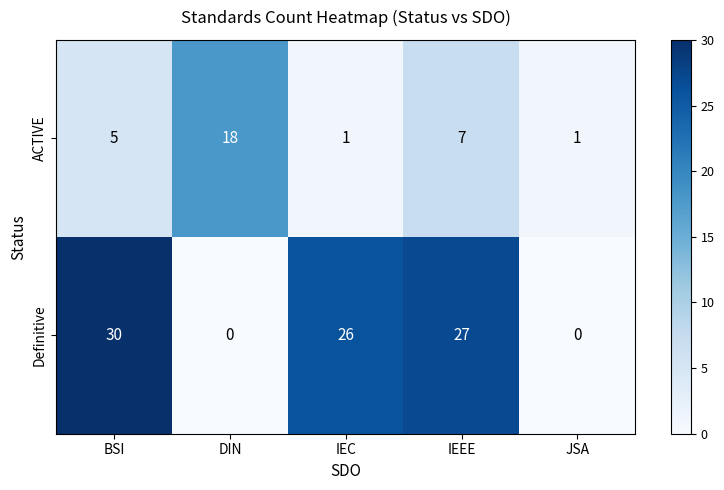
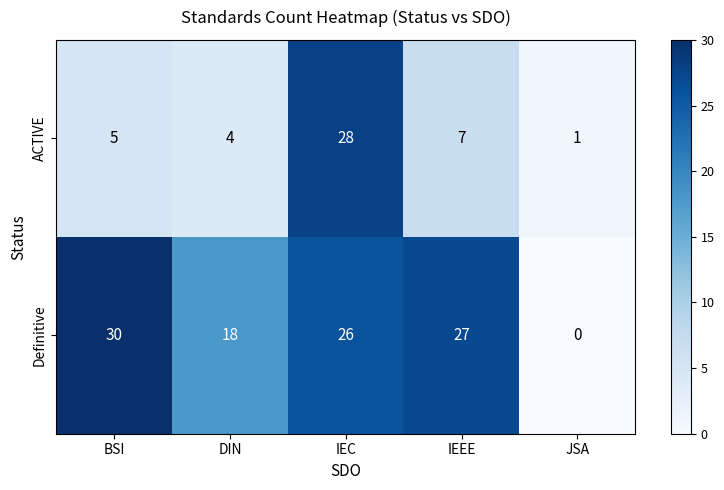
  {
    "ACTIVE": {
      "BSI": 5,
-     "DIN": 18,
-     "IEC": 1,
+     "DIN": 4,
+     "IEC": 28,
      "IEEE": 7,
      "JSA": 1
    },
    "Definitive": {
      "BSI": 30,
-     "DIN": 0,
+     "DIN": 18,
      "IEC": 26,
      "IEEE": 27,
      "JSA": 0
    }
  }
